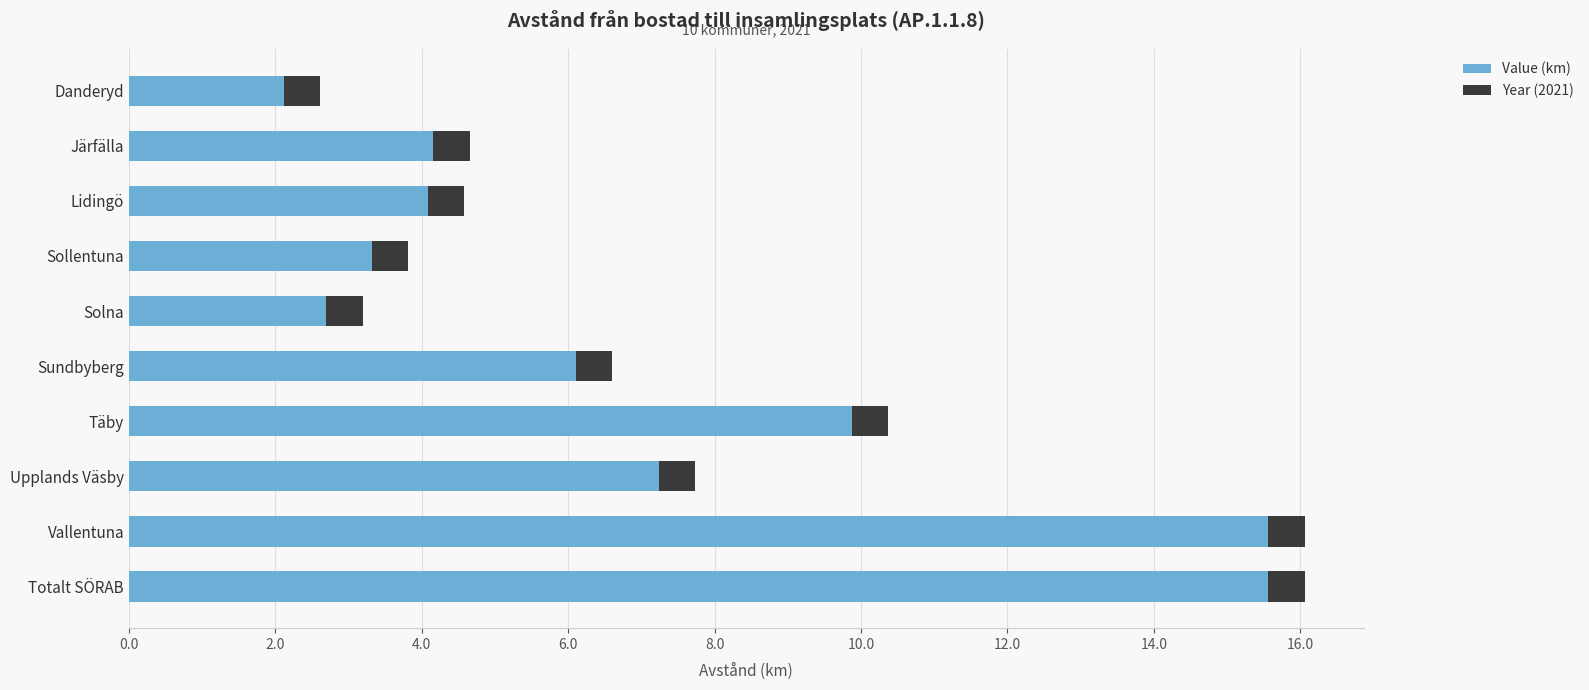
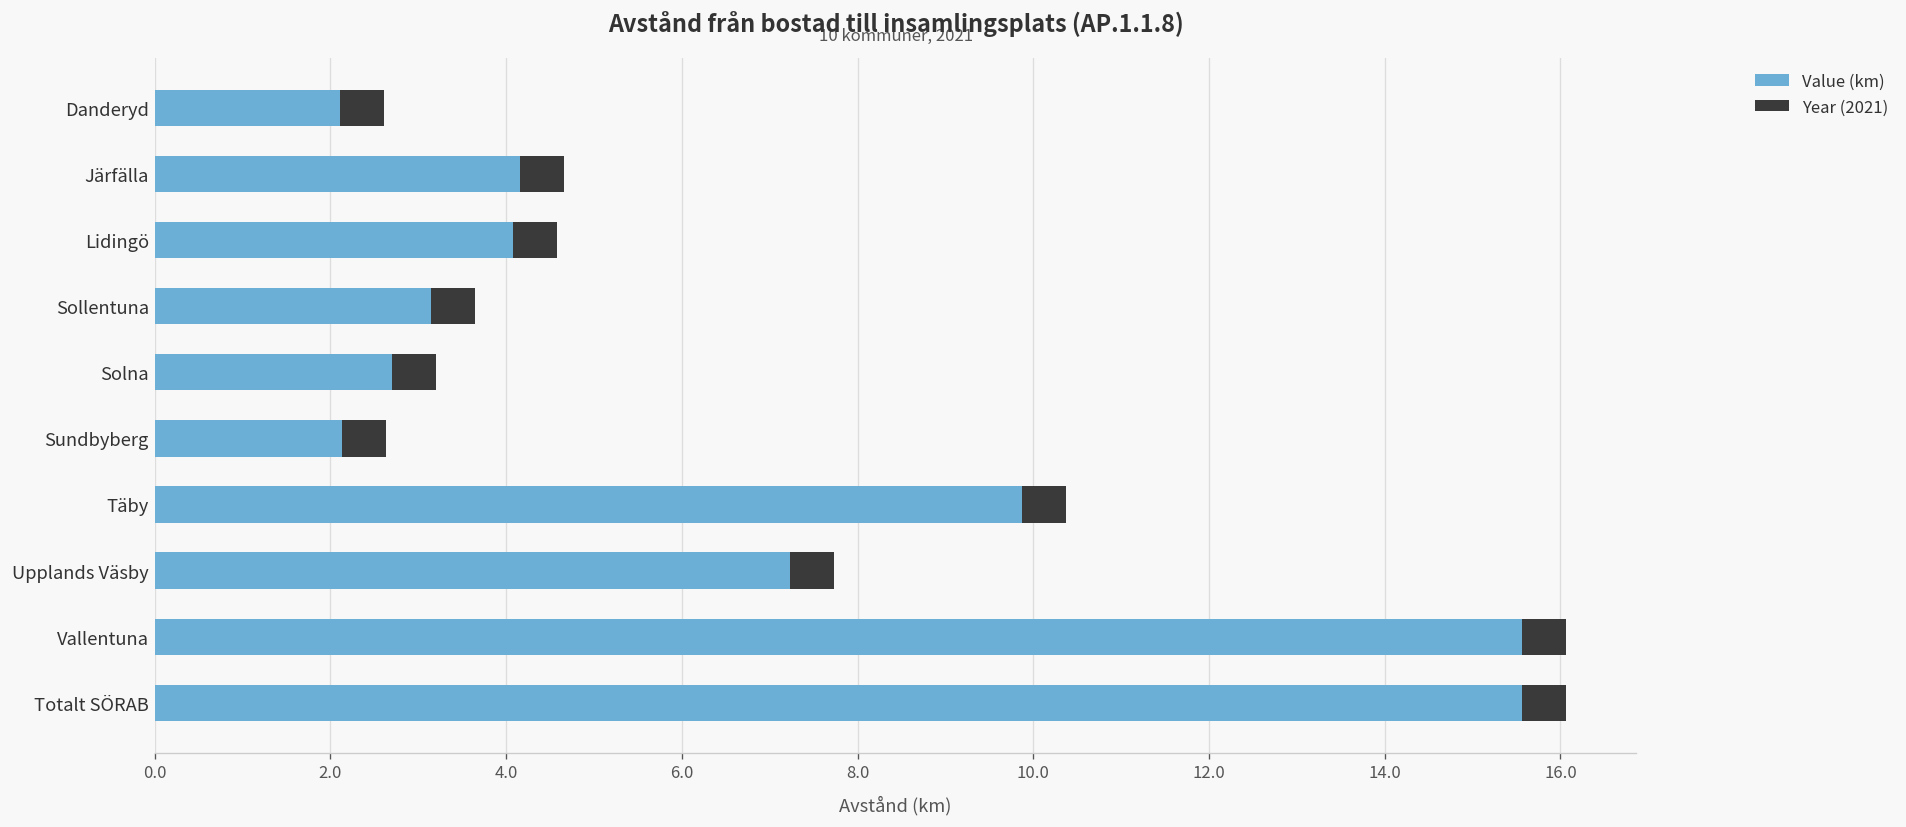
  {
    "Value (km)": {
      "Danderyd": 2.1,
      "Järfälla": 4.2,
      "Lidingö": 4.1,
-     "Sollentuna": 3.3,
+     "Sollentuna": 3.1,
      "Solna": 2.7,
-     "Sundbyberg": 6.1,
+     "Sundbyberg": 2.1,
      "Täby": 9.9,
      "Upplands Väsby": 7.2,
      "Vallentuna": 15.6,
      "Totalt SÖRAB": 15.6
    },
    "Year (2021)": {
      "Danderyd": 0.5,
      "Järfälla": 0.5,
      "Lidingö": 0.5,
      "Sollentuna": 0.5,
      "Solna": 0.5,
      "Sundbyberg": 0.5,
      "Täby": 0.5,
      "Upplands Väsby": 0.5,
      "Vallentuna": 0.5,
      "Totalt SÖRAB": 0.5
    }
  }
